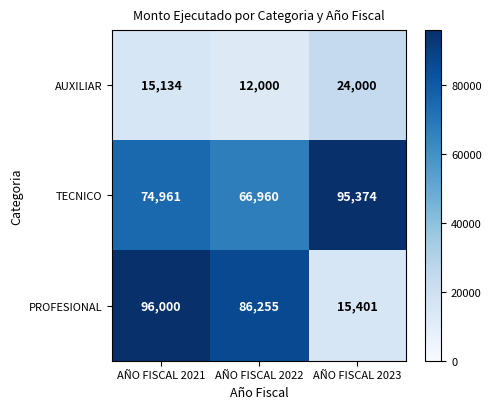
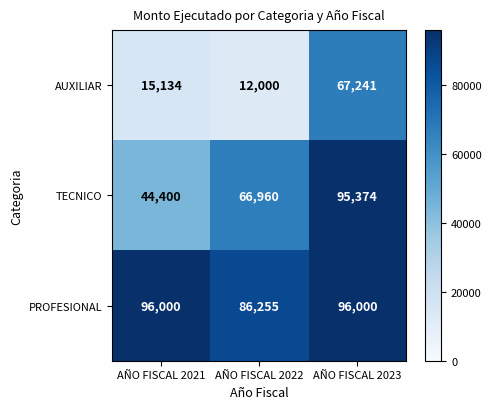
  {
    "AUXILIAR": {
      "AÑO FISCAL 2021": "15,134",
      "AÑO FISCAL 2022": "12,000",
-     "AÑO FISCAL 2023": "24,000"
+     "AÑO FISCAL 2023": "67,241"
    },
    "TECNICO": {
-     "AÑO FISCAL 2021": "74,961",
+     "AÑO FISCAL 2021": "44,400",
      "AÑO FISCAL 2022": "66,960",
      "AÑO FISCAL 2023": "95,374"
    },
    "PROFESIONAL": {
      "AÑO FISCAL 2021": "96,000",
      "AÑO FISCAL 2022": "86,255",
-     "AÑO FISCAL 2023": "15,401"
+     "AÑO FISCAL 2023": "96,000"
    }
  }
